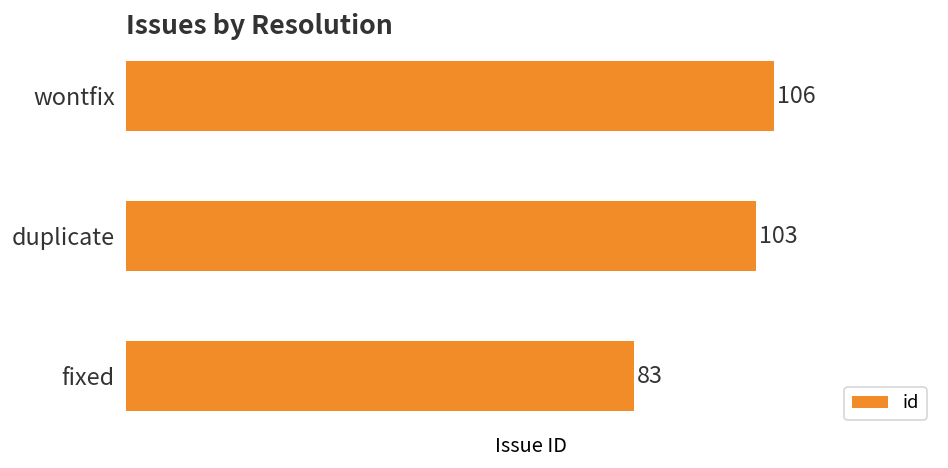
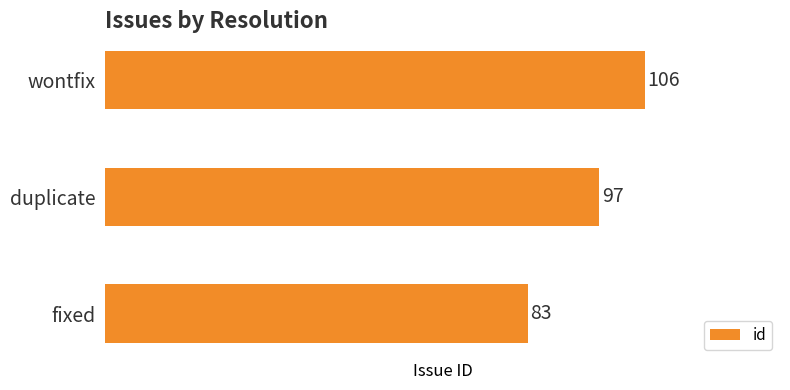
  {
    "wontfix": 106,
-   "duplicate": 103,
+   "duplicate": 97,
    "fixed": 83
  }
